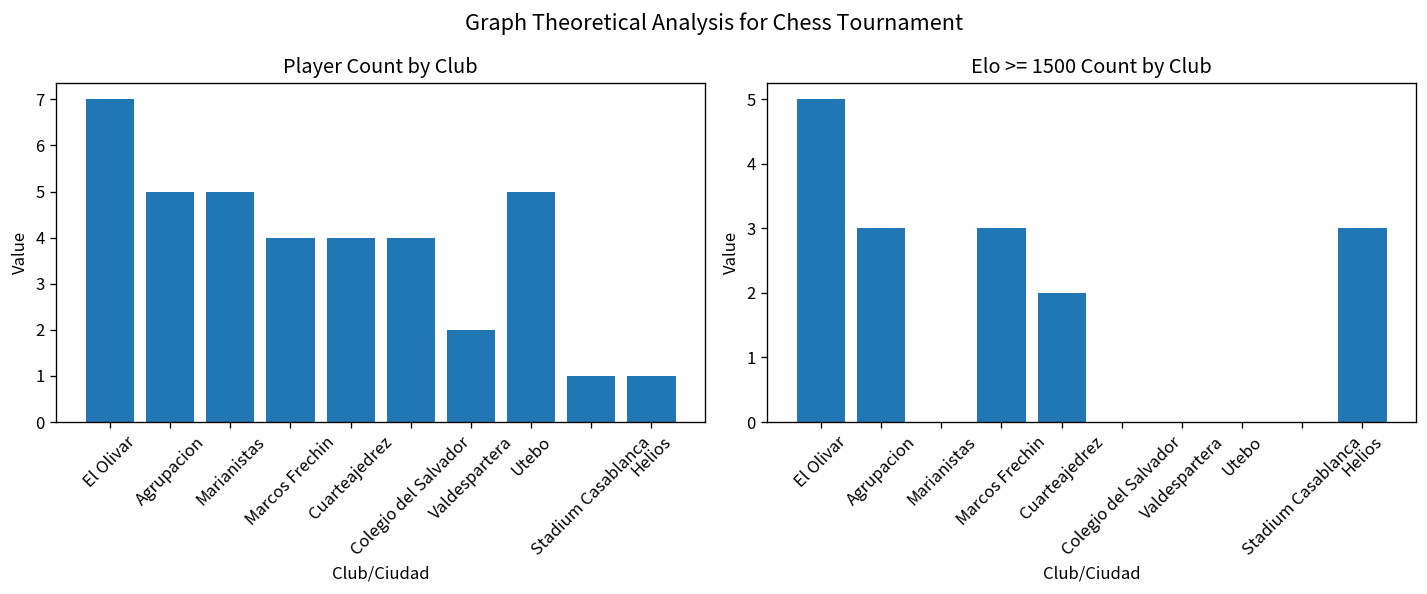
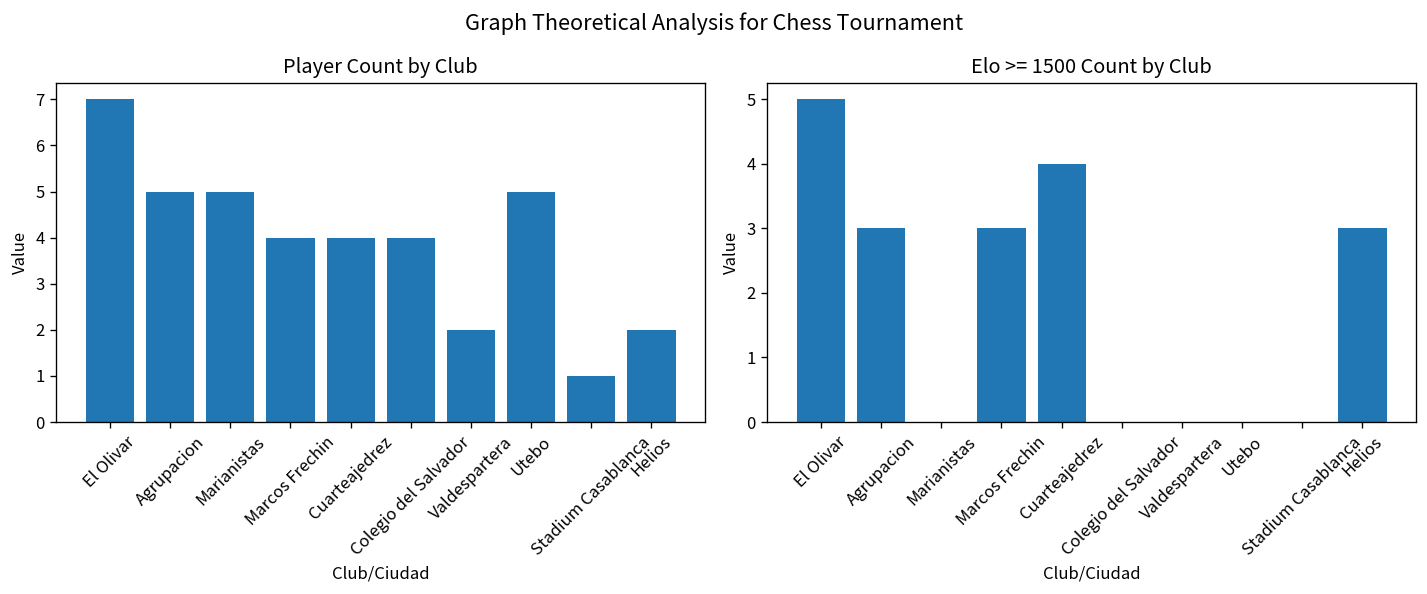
  {
    "Player Count by Club": {
      "El Olivar": 7,
      "Agrupacion": 5,
      "Marianistas": 5,
      "Marcos Frechin": 4,
      "Cuarteajedrez": 4,
      "Colegio del Salvador": 4,
      "Valdespartera": 2,
      "Utebo": 5,
      "Stadium Casablanca": 1,
-     "Helios": 1
+     "Helios": 2
    },
    "Elo >= 1500 Count by Club": {
      "El Olivar": 5,
      "Agrupacion": 3,
      "Marianistas": 0,
      "Marcos Frechin": 3,
-     "Cuarteajedrez": 2,
+     "Cuarteajedrez": 4,
      "Colegio del Salvador": 0,
      "Valdespartera": 0,
      "Utebo": 0,
      "Stadium Casablanca": 0,
      "Helios": 3
    }
  }
